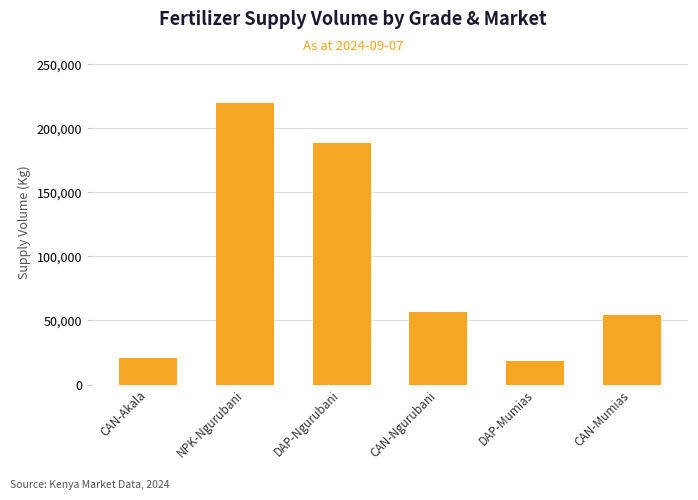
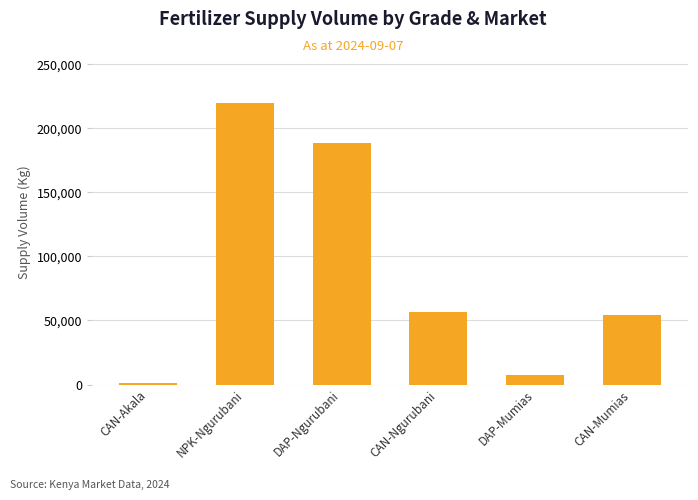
  {
-   "CAN-Akala": "21,000",
+   "CAN-Akala": "1,000",
    "NPK-Ngurubani": "220,000",
    "DAP-Ngurubani": "189,000",
    "CAN-Ngurubani": "57,000",
-   "DAP-Mumias": "19,000",
+   "DAP-Mumias": "8,000",
    "CAN-Mumias": "54,000"
  }
